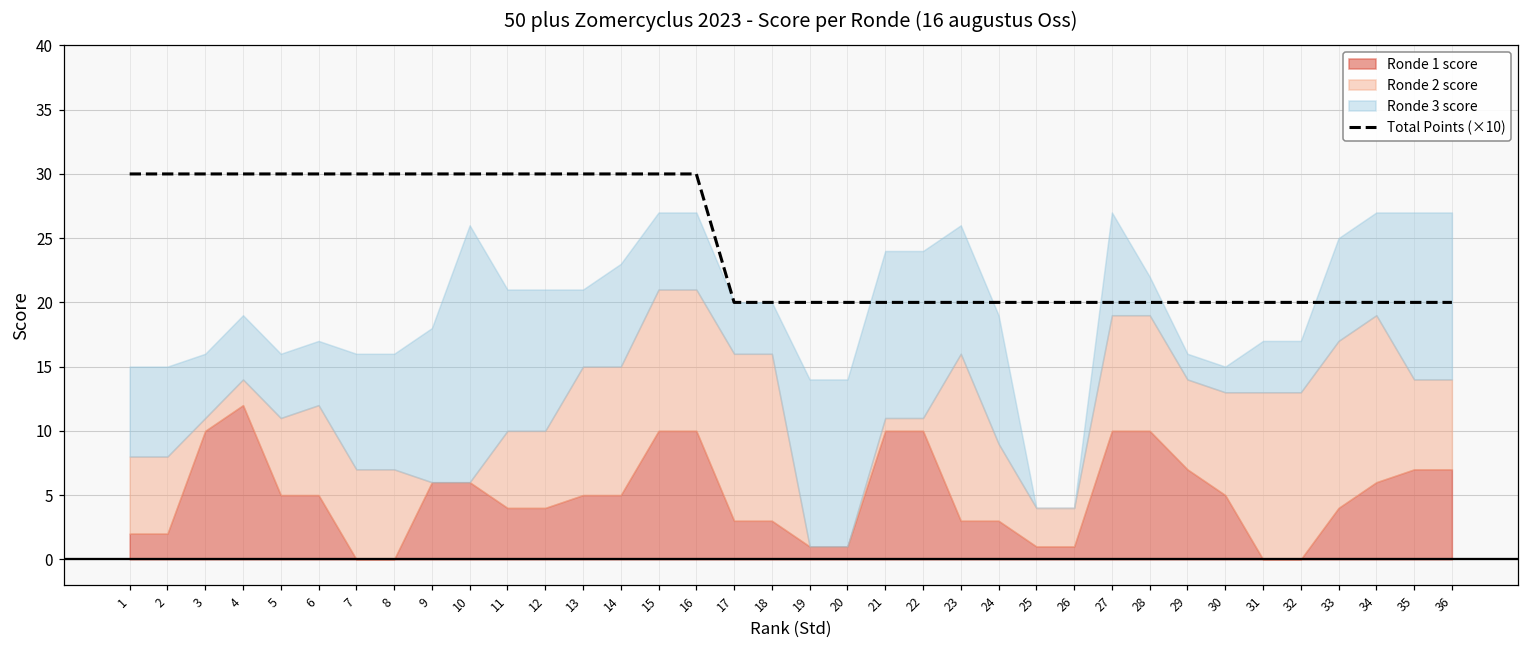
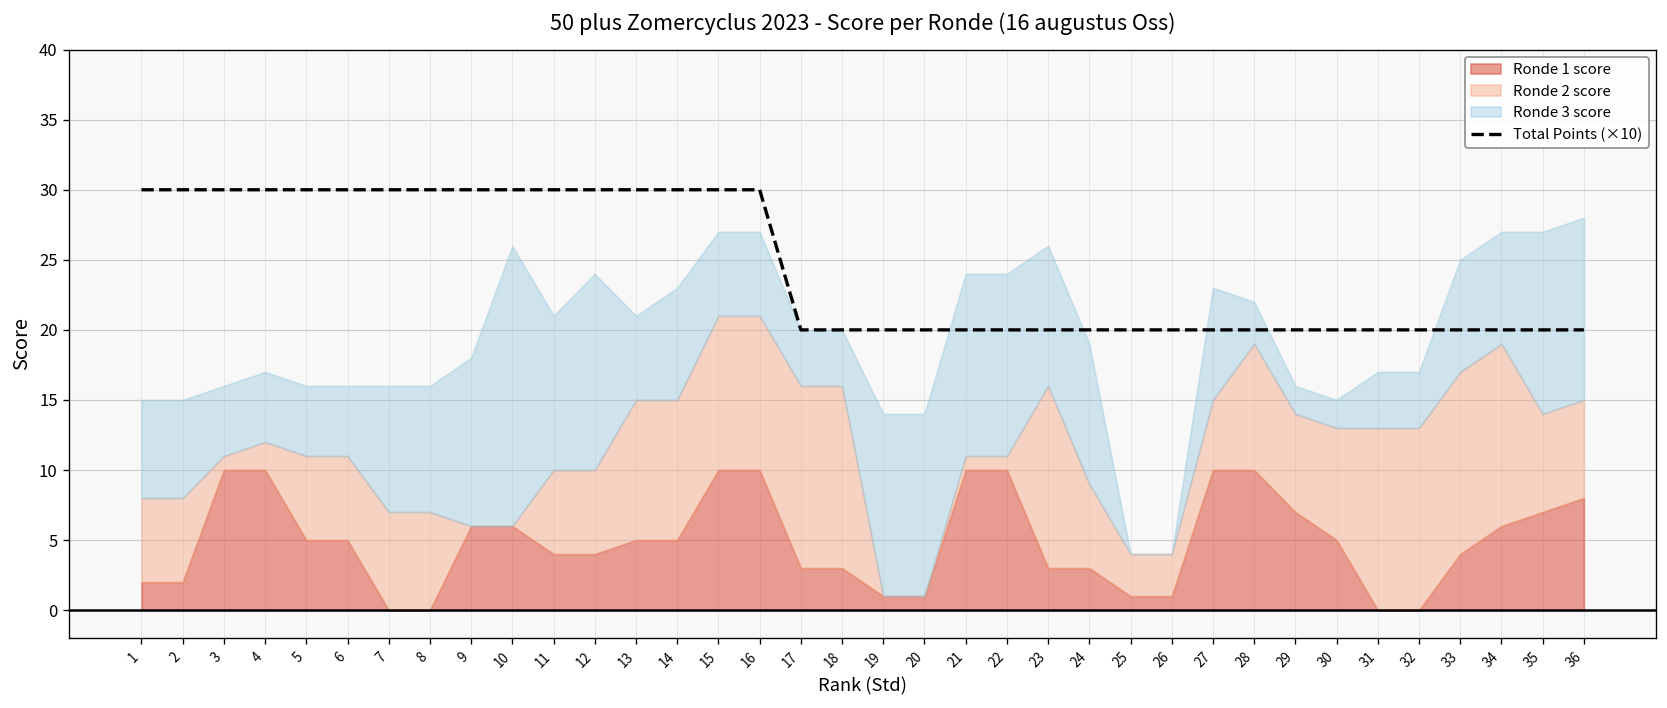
  {
    "Total Points (×10)": {
      "1": 30,
      "2": 30,
      "3": 30,
      "4": 30,
      "5": 30,
      "6": 30,
      "7": 30,
      "8": 30,
      "9": 30,
      "10": 30,
      "11": 30,
      "12": 30,
      "13": 30,
      "14": 30,
      "15": 30,
      "16": 30,
      "19": 20,
      "20": 20,
      "21": 20,
      "22": 20,
      "23": 20,
      "24": 20,
      "25": 20,
      "26": 20,
      "27": 20,
      "28": 20,
      "29": 20,
      "30": 20,
      "31": 20,
      "32": 20,
      "33": 20,
      "34": 20,
      "35": 20,
      "36": 20
    },
    "Ronde 1 score": {
      "1": 2,
      "2": 2,
      "3": 10,
-     "4": 12,
+     "4": 10,
      "5": 5,
      "6": 5,
      "7": 0,
      "8": 0,
      "11": 4,
      "12": 4,
      "13": 5,
      "14": 5,
      "15": 10,
      "16": 10,
      "17": 3,
      "18": 3,
      "21": 10,
      "22": 10,
      "23": 3,
      "24": 3,
      "25": 1,
      "26": 1,
      "27": 10,
      "28": 10,
      "29": 7,
      "30": 5,
      "31": 0,
      "32": 0,
      "33": 4,
      "34": 6,
      "35": 7,
-     "36": 7
+     "36": 8
    },
    "Ronde 2 score": {
      "1": 6,
      "2": 6,
      "3": 1,
      "4": 2,
      "5": 6,
-     "6": 7,
+     "6": 6,
      "7": 7,
      "8": 7,
      "11": 6,
      "12": 6,
      "13": 10,
      "14": 10,
      "15": 11,
      "16": 11,
      "17": 13,
      "18": 13,
      "21": 1,
      "22": 1,
      "23": 13,
      "24": 6,
-     "27": 9,
+     "27": 5,
      "28": 9,
      "29": 7,
      "30": 8,
      "31": 13,
      "32": 13,
      "33": 13,
      "34": 13,
      "35": 7,
      "36": 7
    },
    "Ronde 3 score": {
      "1": 7,
      "2": 7,
      "3": 5,
      "4": 5,
      "5": 5,
      "6": 5,
      "7": 9,
      "8": 9,
      "9": 12,
      "10": 20,
      "11": 11,
-     "12": 11,
+     "12": 14,
      "13": 6,
      "14": 8,
      "15": 6,
      "16": 6,
      "19": 13,
      "20": 13,
      "21": 13,
      "22": 13,
      "23": 10,
      "24": 10,
      "27": 8,
      "28": 3,
      "29": 2,
      "30": 2,
      "31": 4,
      "32": 4,
      "33": 8,
      "34": 8,
      "35": 13,
      "36": 13
    }
  }
